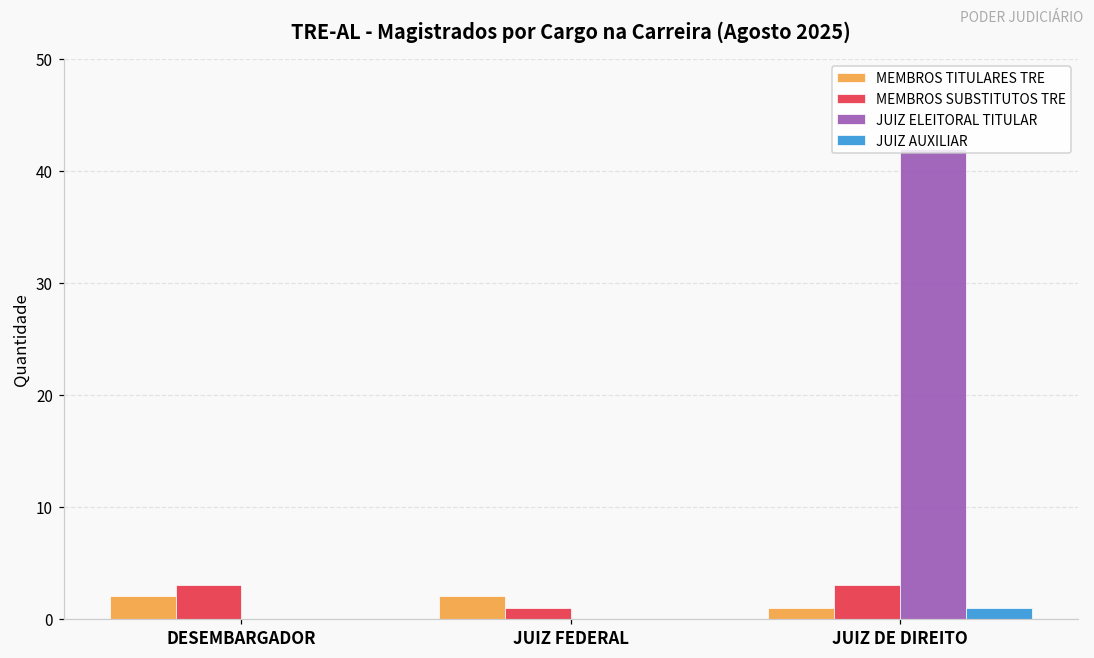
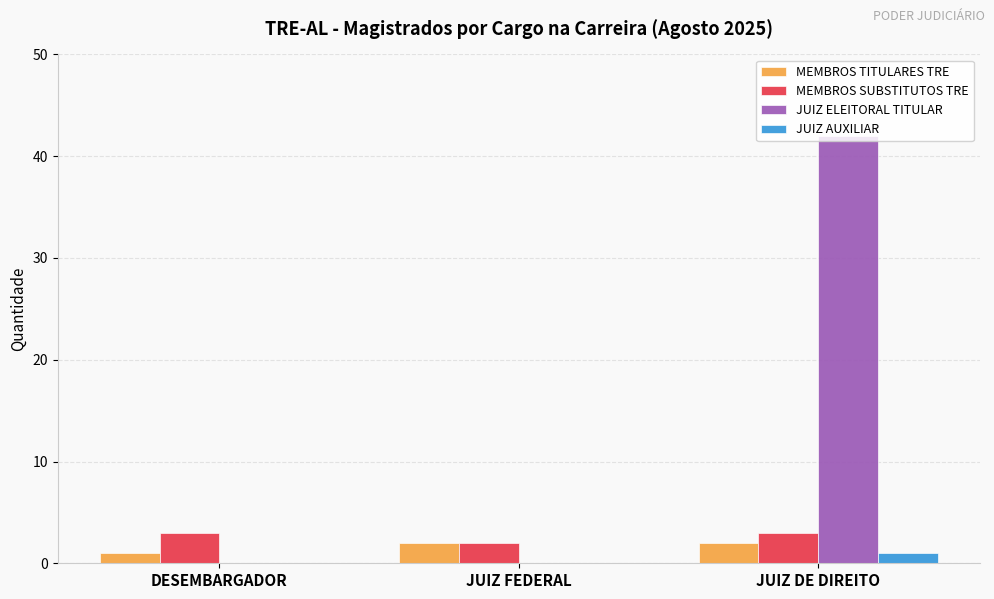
  {
    "MEMBROS TITULARES TRE": {
-     "DESEMBARGADOR": 2,
+     "DESEMBARGADOR": 1,
      "JUIZ FEDERAL": 2,
-     "JUIZ DE DIREITO": 1
+     "JUIZ DE DIREITO": 2
    },
    "MEMBROS SUBSTITUTOS TRE": {
      "DESEMBARGADOR": 3,
-     "JUIZ FEDERAL": 1,
+     "JUIZ FEDERAL": 2,
      "JUIZ DE DIREITO": 3
    },
    "JUIZ ELEITORAL TITULAR": {
      "DESEMBARGADOR": 0,
      "JUIZ FEDERAL": 0
    },
    "JUIZ AUXILIAR": {
      "DESEMBARGADOR": 0,
      "JUIZ FEDERAL": 0,
      "JUIZ DE DIREITO": 1
    }
  }
